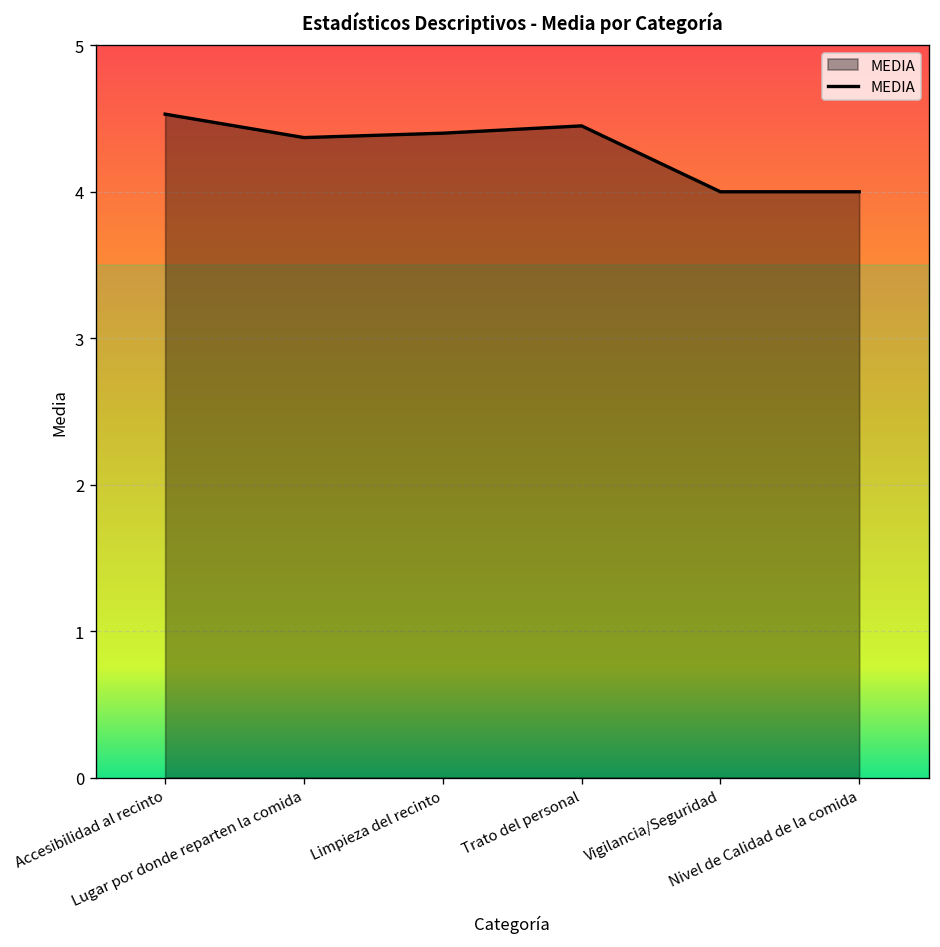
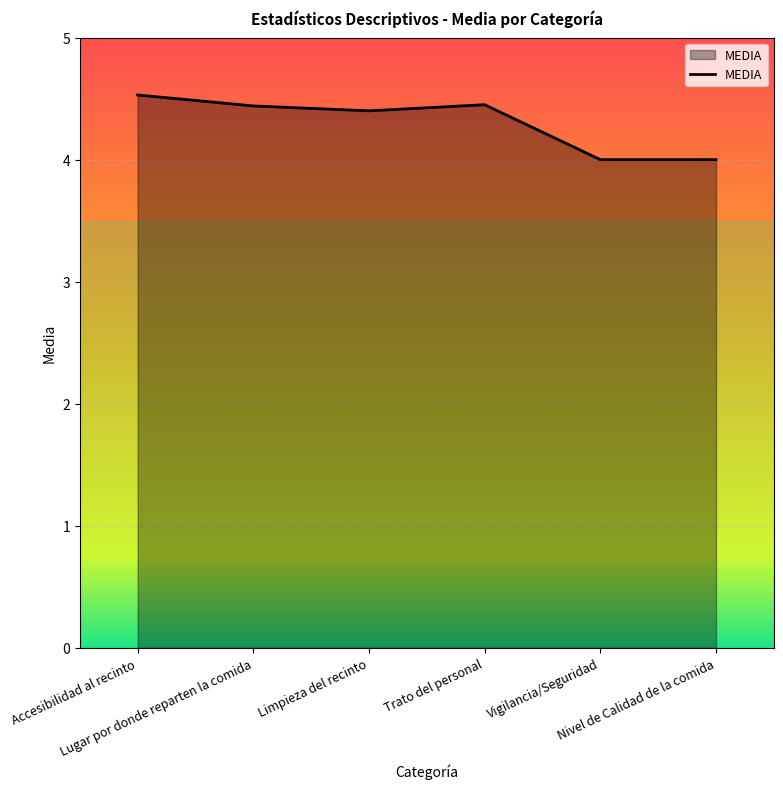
  {
    "Accesibilidad al recinto": 4.53,
-   "Lugar por donde reparten la comida": 4.37,
+   "Lugar por donde reparten la comida": 4.44,
    "Limpieza del recinto": 4.40,
    "Trato del personal": 4.45,
    "Vigilancia/Seguridad": 4.00,
    "Nivel de Calidad de la comida": 4.00
  }
